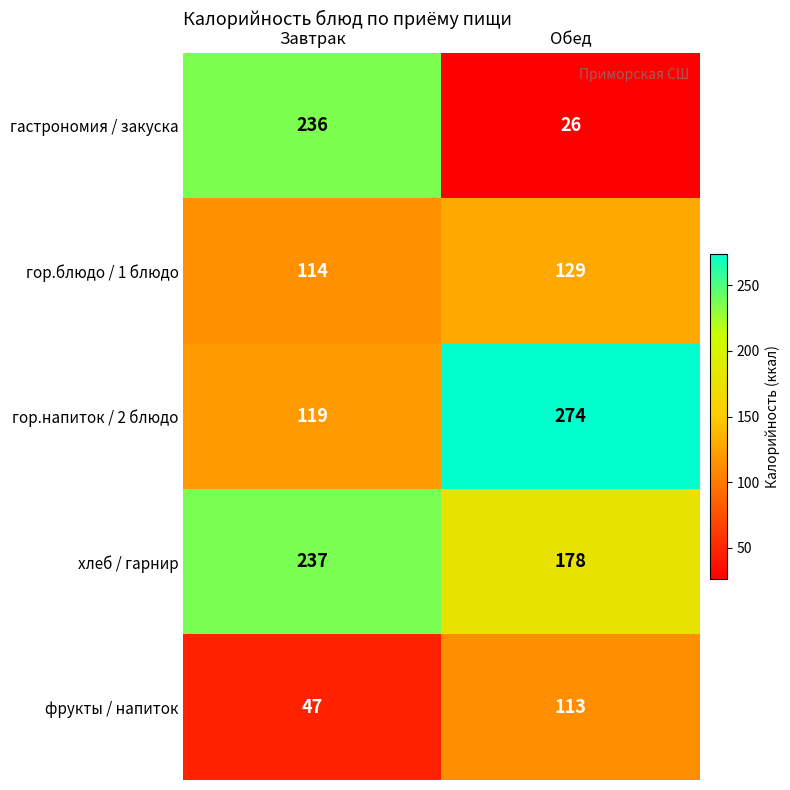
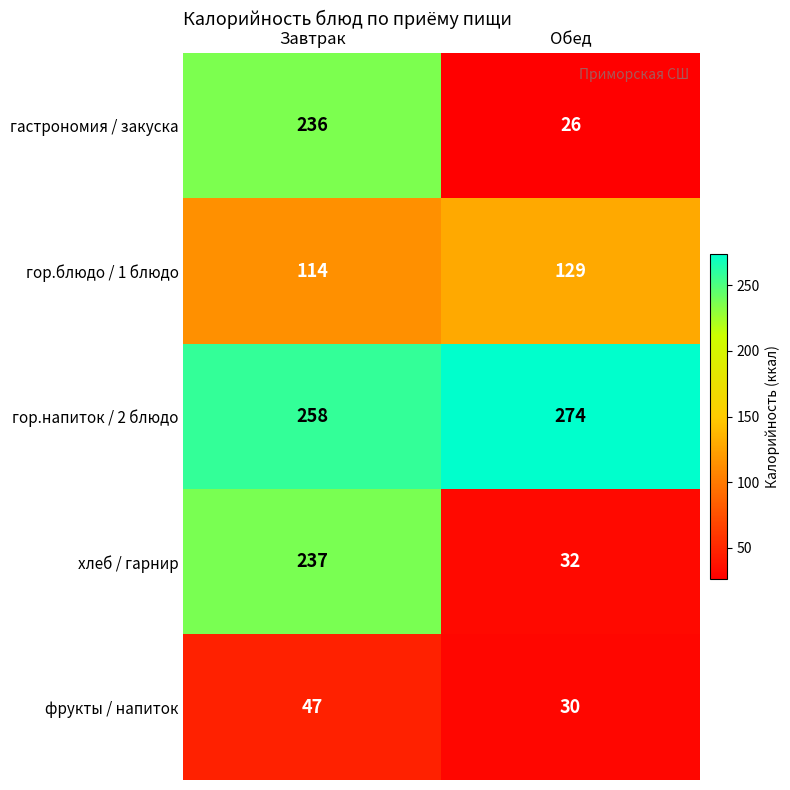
  {
    "гастрономия / закуска": {
      "Завтрак": 236
    },
    "гор.блюдо / 1 блюдо": {
      "Завтрак": 114,
      "Обед": 129
    },
    "гор.напиток / 2 блюдо": {
-     "Завтрак": 119,
+     "Завтрак": 258,
      "Обед": 274
    },
    "хлеб / гарнир": {
      "Завтрак": 237,
-     "Обед": 178
+     "Обед": 32
    },
    "фрукты / напиток": {
      "Завтрак": 47,
-     "Обед": 113
+     "Обед": 30
    }
  }
